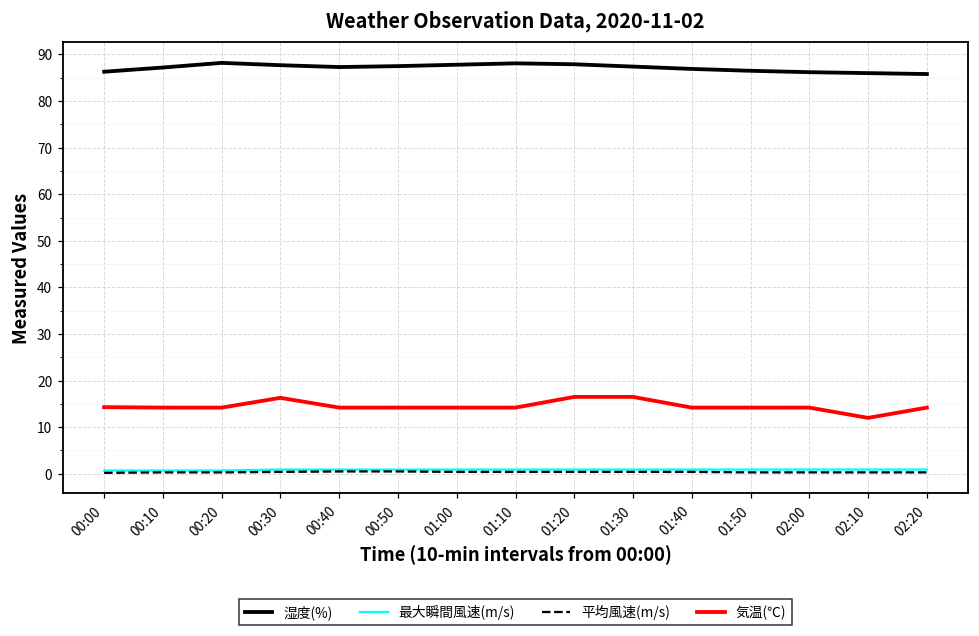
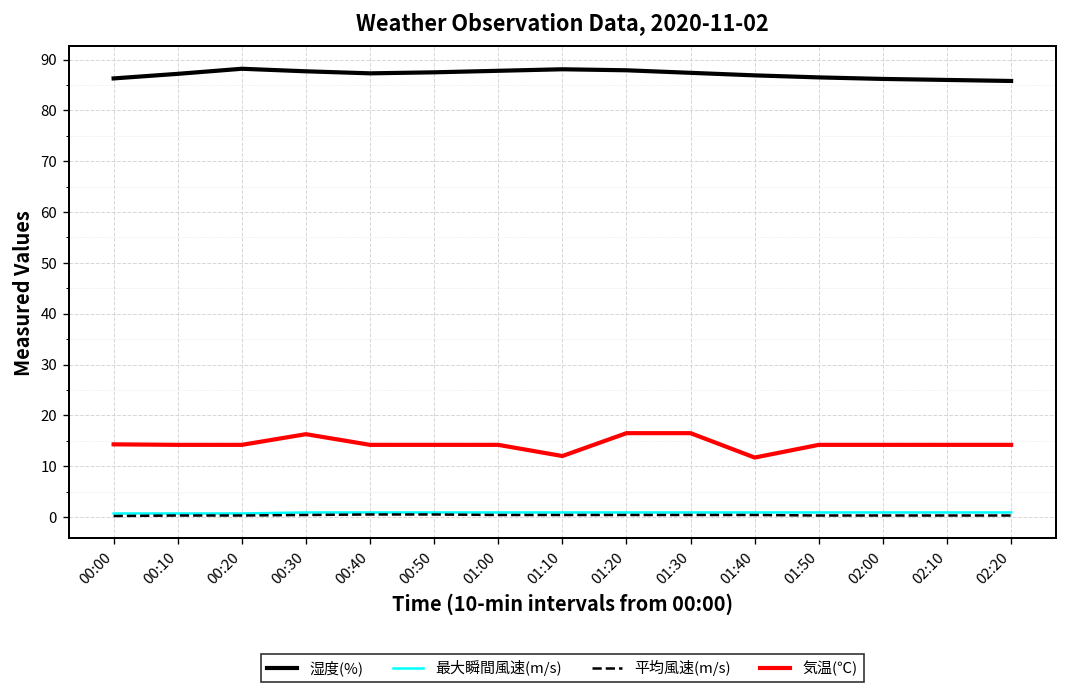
  {
    "気温(℃)": {
      "00:00": 14,
      "00:10": 14,
      "00:20": 14,
      "00:30": 16,
      "00:40": 14,
      "00:50": 14,
      "01:00": 14,
-     "01:10": 14,
+     "01:10": 12,
      "01:20": 17,
      "01:30": 17,
-     "01:40": 14,
+     "01:40": 12,
      "01:50": 14,
      "02:00": 14,
-     "02:10": 12,
+     "02:10": 14,
      "02:20": 14
    }
  }
